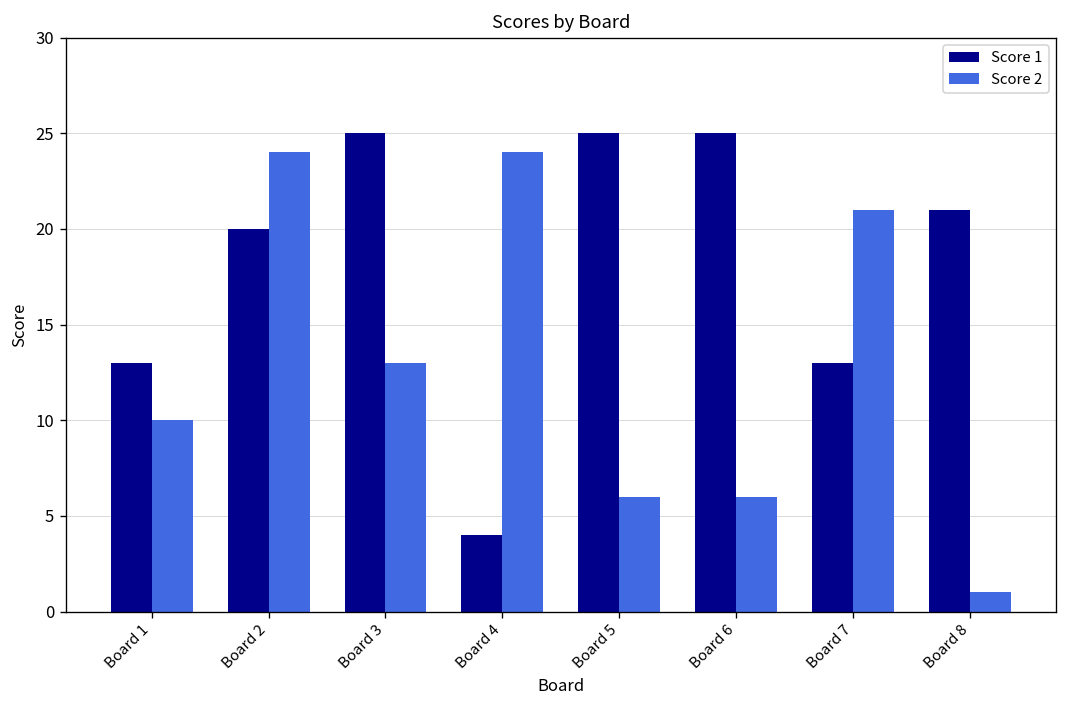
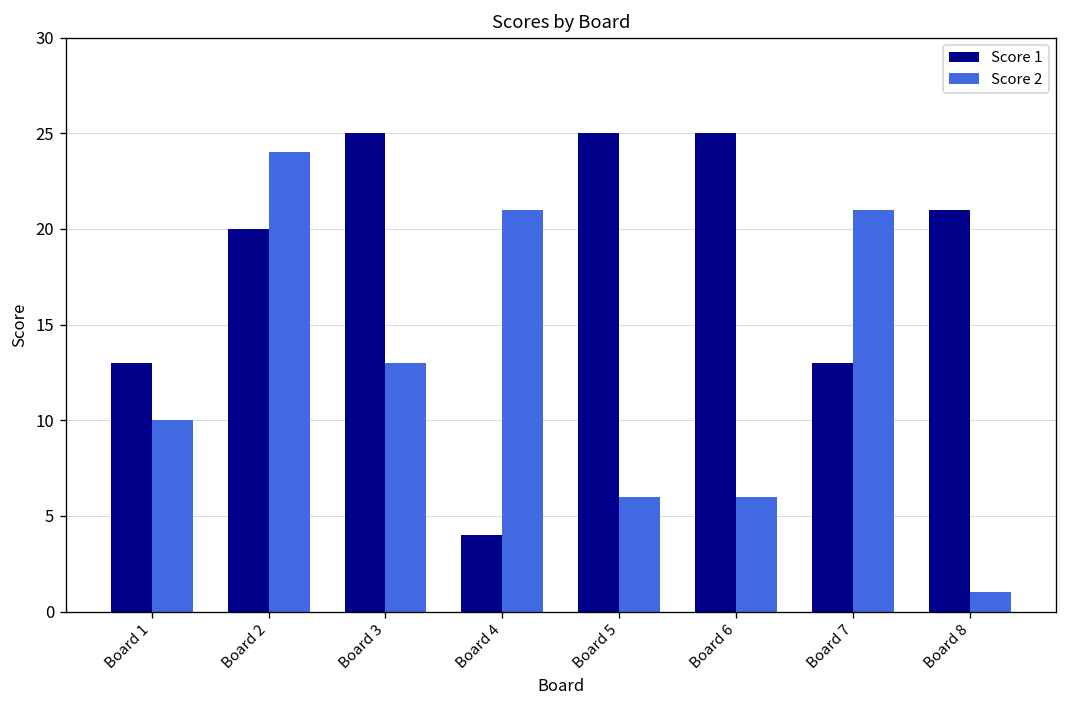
  {
    "Score 1": {
      "Board 1": 13,
      "Board 2": 20,
      "Board 3": 25,
      "Board 4": 4,
      "Board 5": 25,
      "Board 6": 25,
      "Board 7": 13,
      "Board 8": 21
    },
    "Score 2": {
      "Board 1": 10,
      "Board 2": 24,
      "Board 3": 13,
-     "Board 4": 24,
+     "Board 4": 21,
      "Board 5": 6,
      "Board 6": 6,
      "Board 7": 21,
      "Board 8": 1
    }
  }
